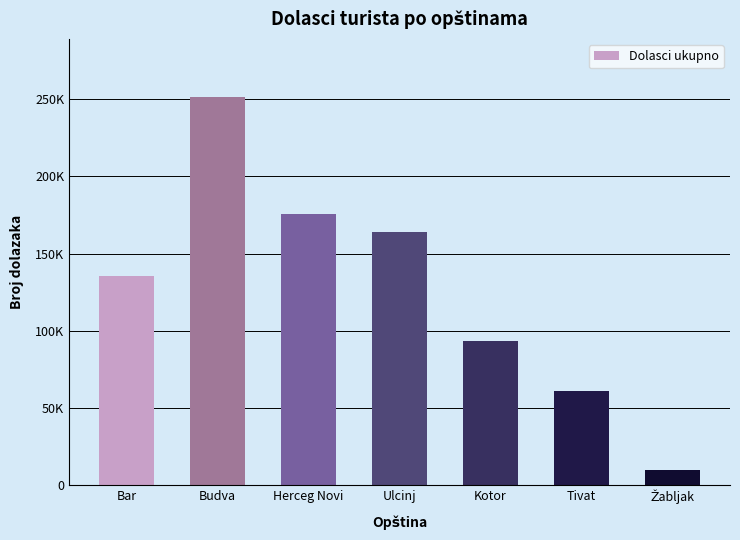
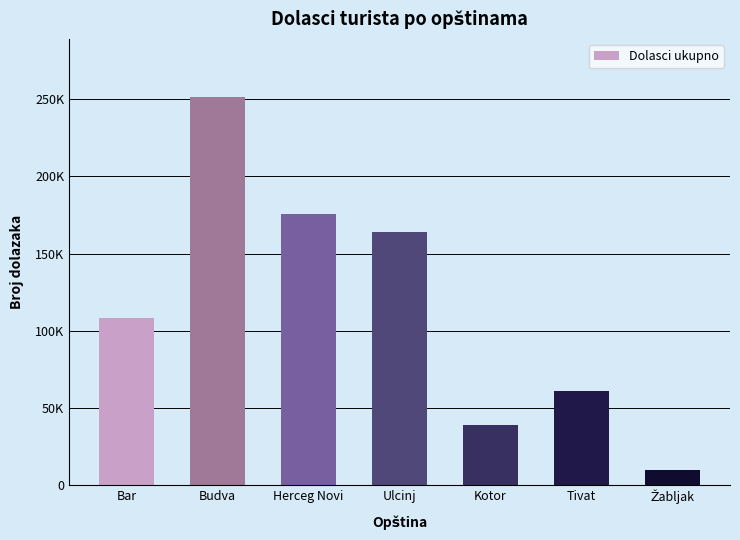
  {
-   "Bar": 135000,
+   "Bar": 108000,
    "Budva": 251000,
    "Herceg Novi": 175000,
    "Ulcinj": 164000,
-   "Kotor": 93000,
+   "Kotor": 39000,
    "Tivat": 61000,
    "Žabljak": 10000
  }
